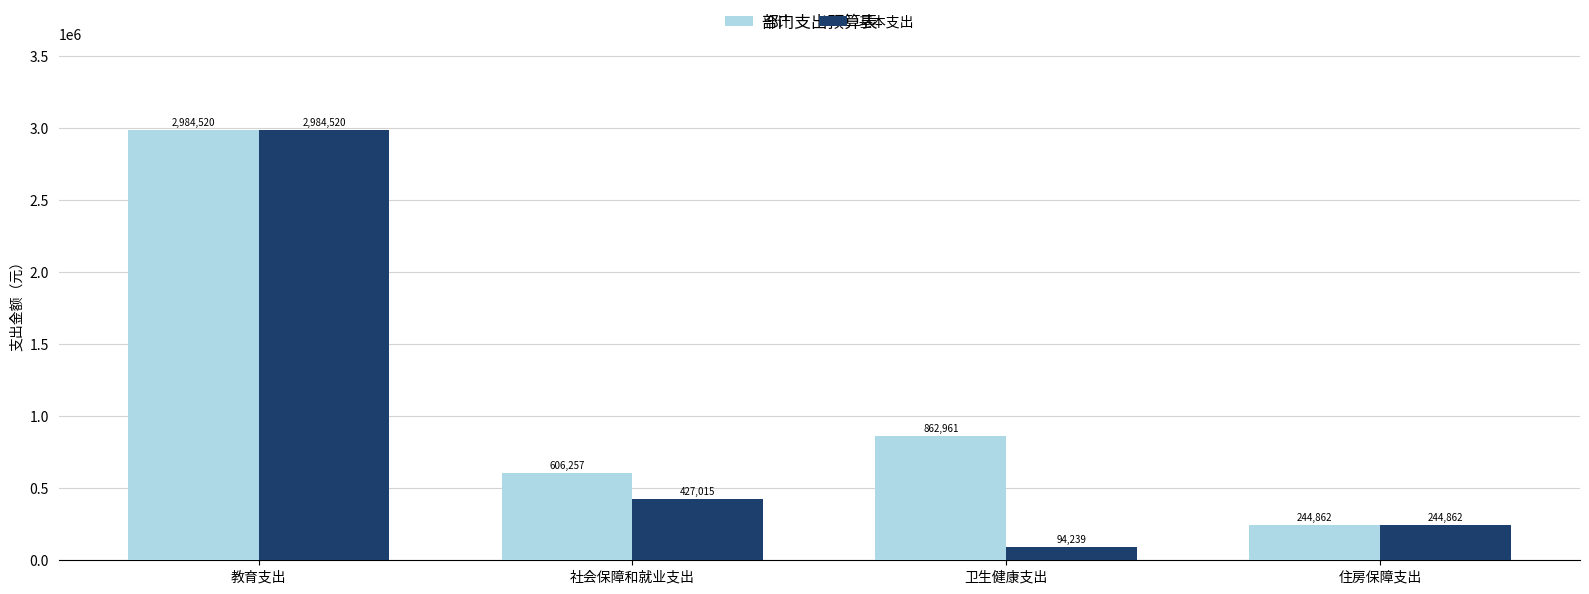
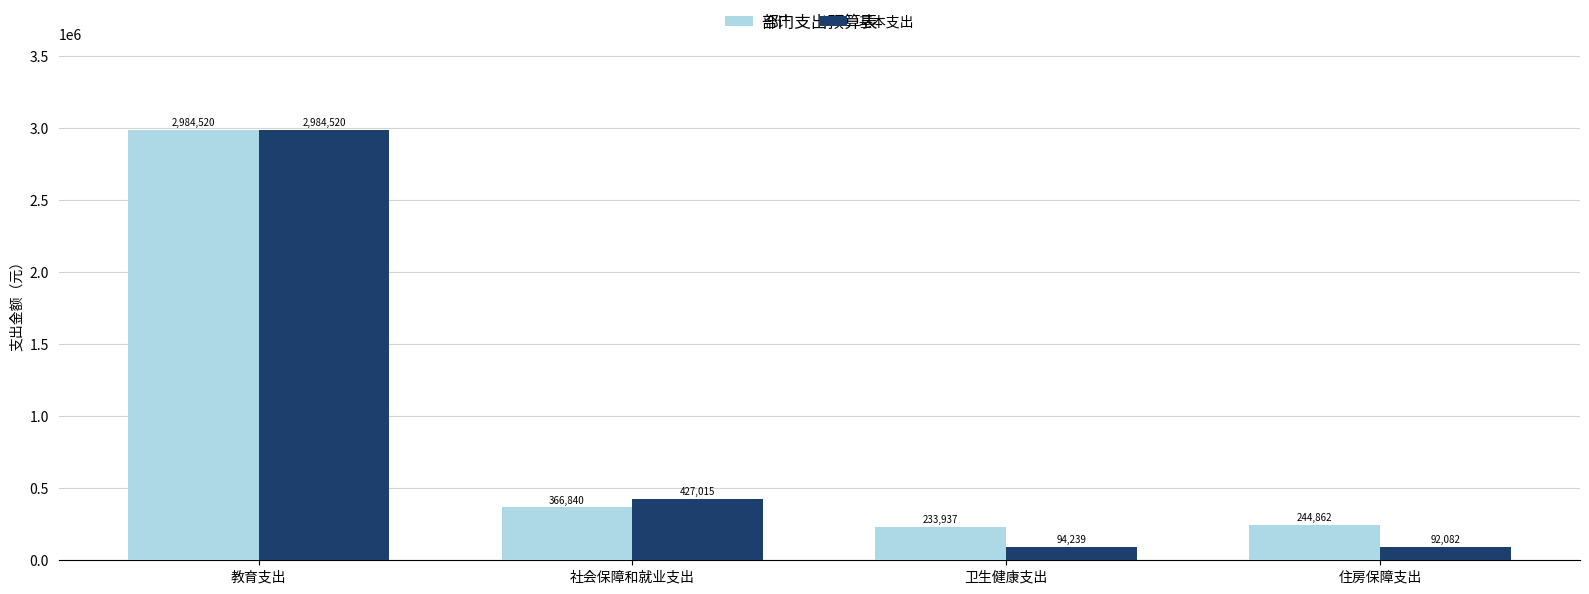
  {
    "合计": {
      "教育支出": "2,984,520",
-     "社会保障和就业支出": "606,257",
-     "卫生健康支出": "862,961",
+     "社会保障和就业支出": "366,840",
+     "卫生健康支出": "233,937",
      "住房保障支出": "244,862"
    },
    "基本支出": {
      "教育支出": "2,984,520",
      "社会保障和就业支出": "427,015",
      "卫生健康支出": "94,239",
-     "住房保障支出": "244,862"
+     "住房保障支出": "92,082"
    }
  }
